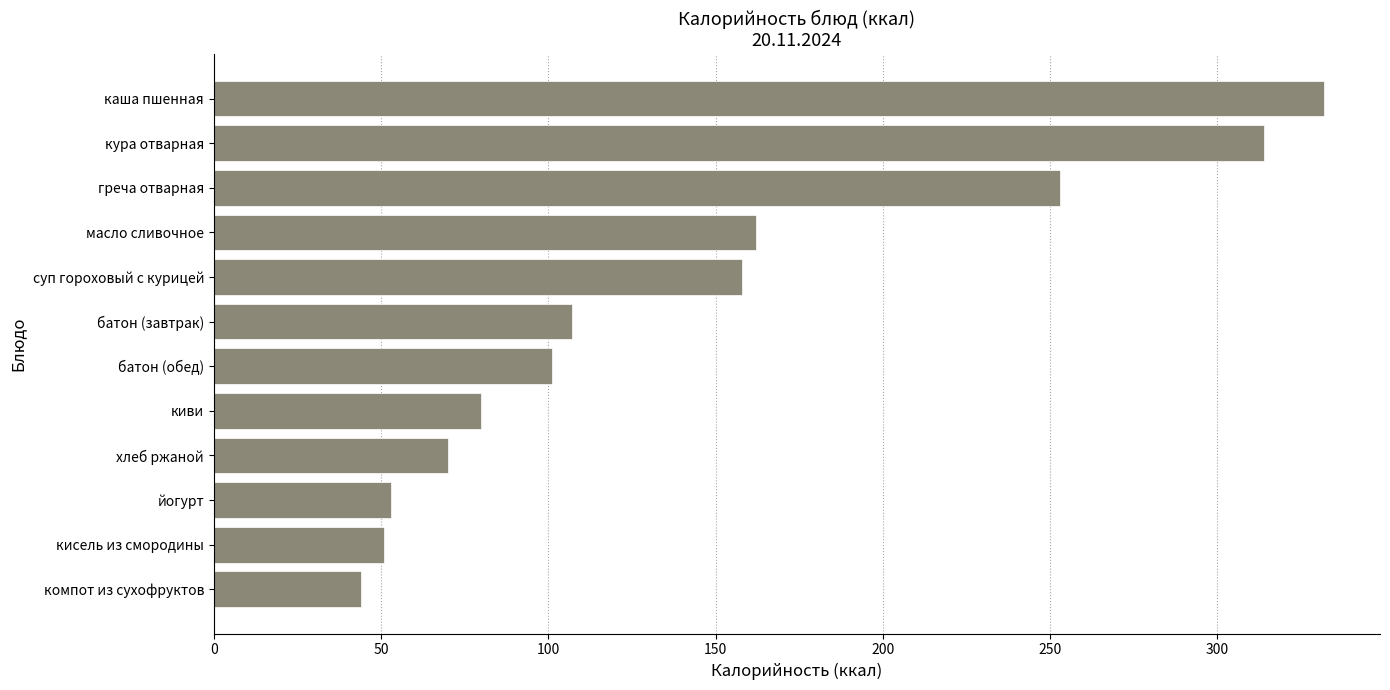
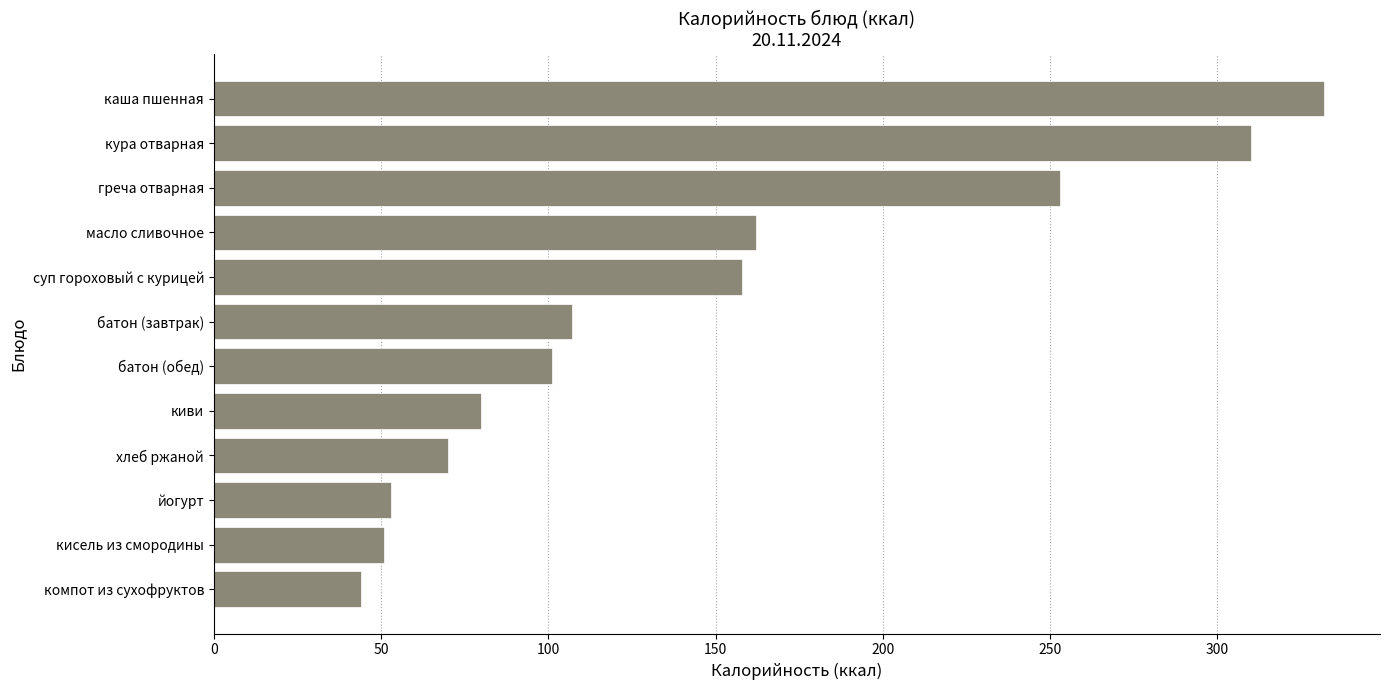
  {
    "каша пшенная": 332,
-   "кура отварная": 314,
+   "кура отварная": 310,
    "греча отварная": 253,
    "масло сливочное": 162,
    "суп гороховый с курицей": 158,
    "батон (завтрак)": 107,
    "батон (обед)": 101,
    "киви": 80,
    "хлеб ржаной": 70,
    "йогурт": 53,
    "кисель из смородины": 51,
    "компот из сухофруктов": 44
  }
